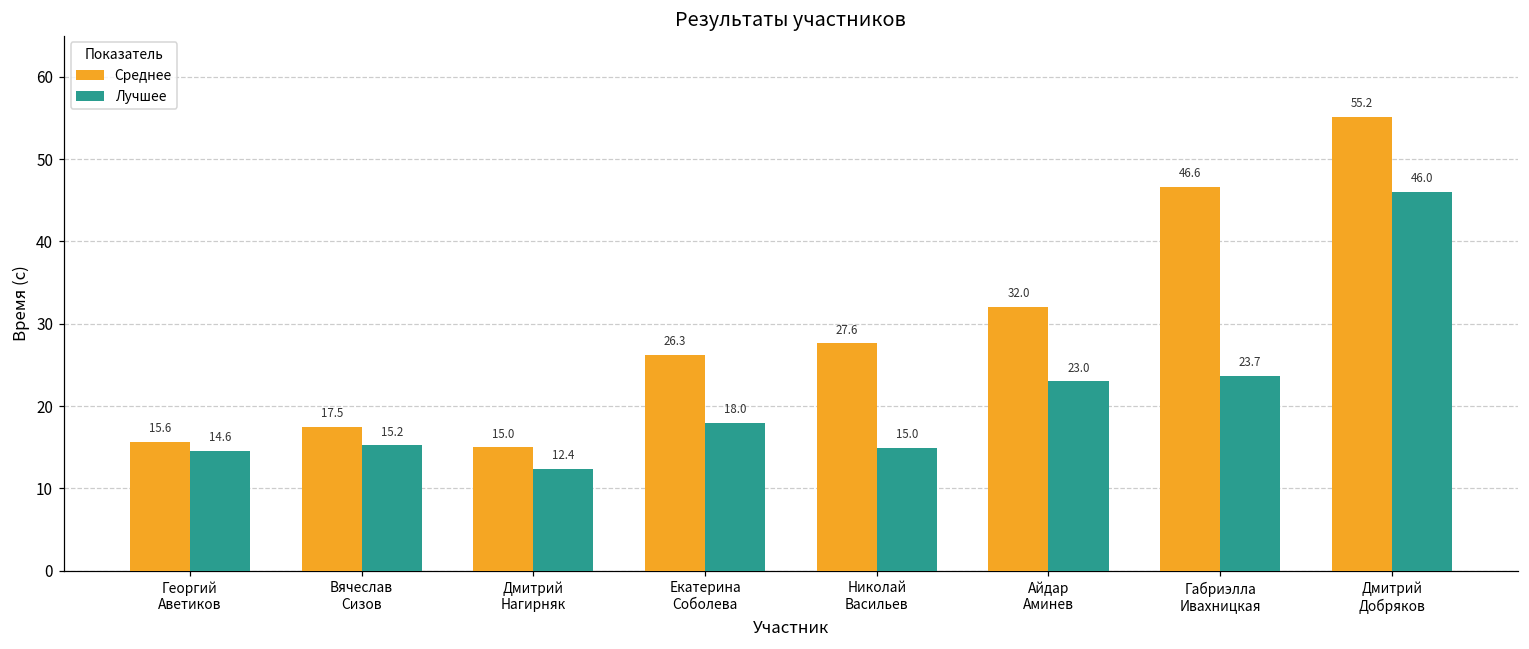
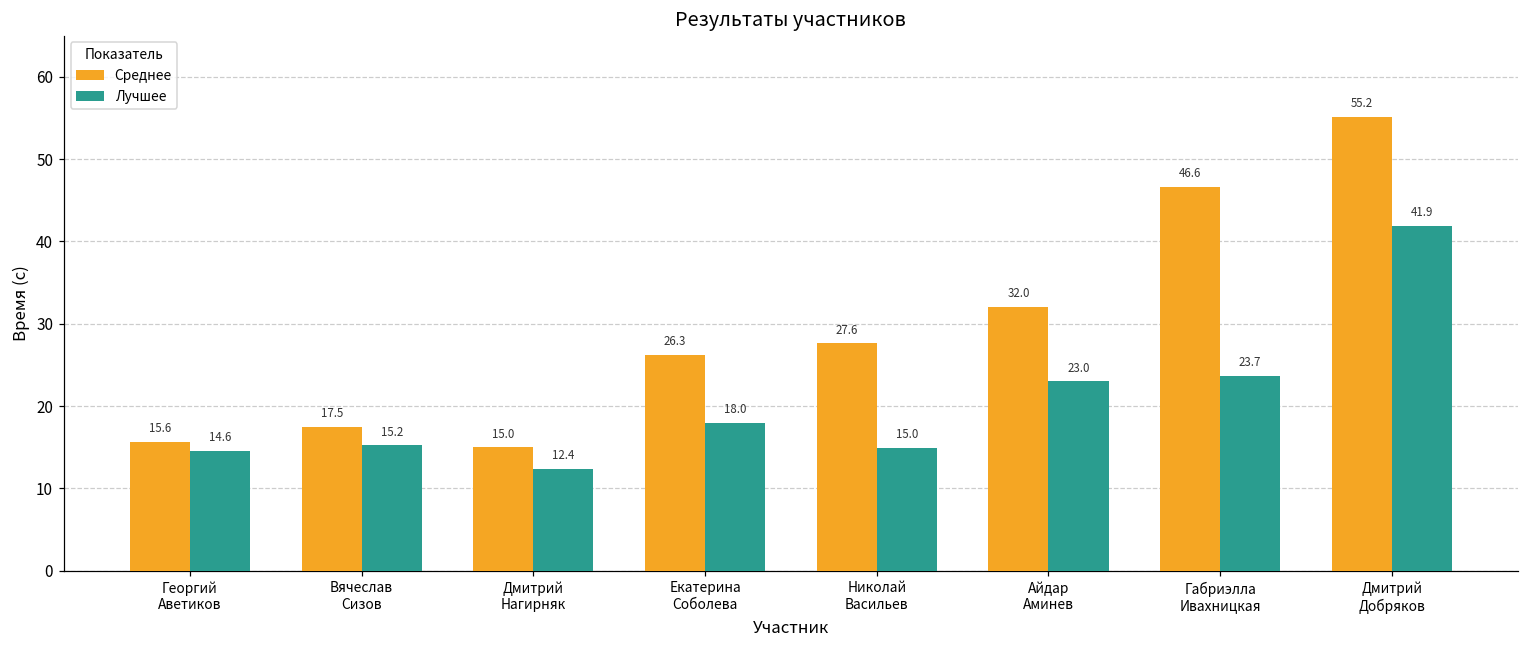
  {
    "Среднее": {
      "Георгий Аветиков": 15.6,
      "Вячеслав Сизов": 17.5,
      "Дмитрий Нагирняк": 15.0,
      "Екатерина Соболева": 26.3,
      "Николай Васильев": 27.6,
      "Айдар Аминев": 32.0,
      "Габриэлла Ивахницкая": 46.6,
      "Дмитрий Добряков": 55.2
    },
    "Лучшее": {
      "Георгий Аветиков": 14.6,
      "Вячеслав Сизов": 15.2,
      "Дмитрий Нагирняк": 12.4,
      "Екатерина Соболева": 18.0,
      "Николай Васильев": 15.0,
      "Айдар Аминев": 23.0,
      "Габриэлла Ивахницкая": 23.7,
-     "Дмитрий Добряков": 46.0
+     "Дмитрий Добряков": 41.9
    }
  }
